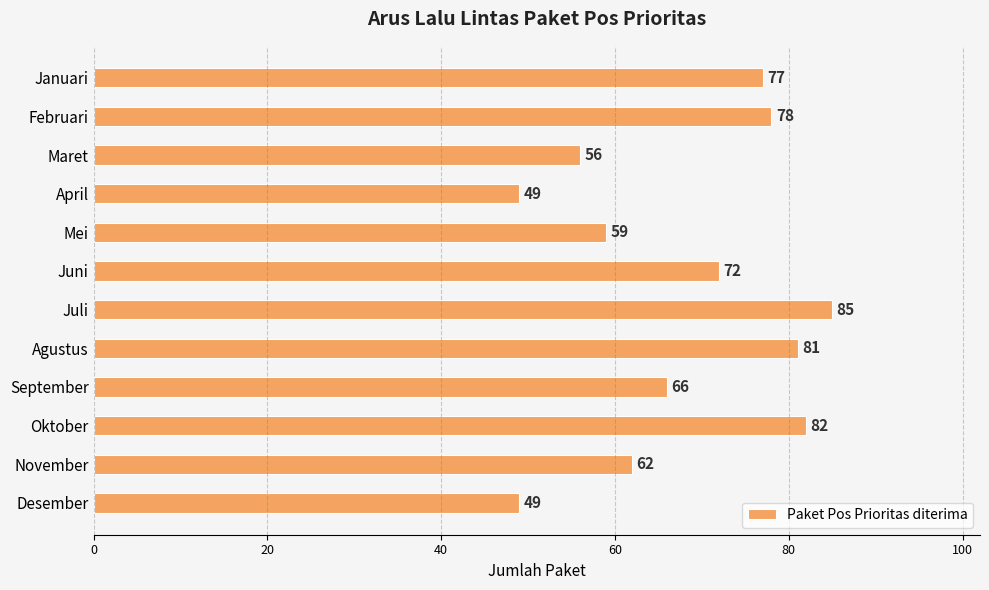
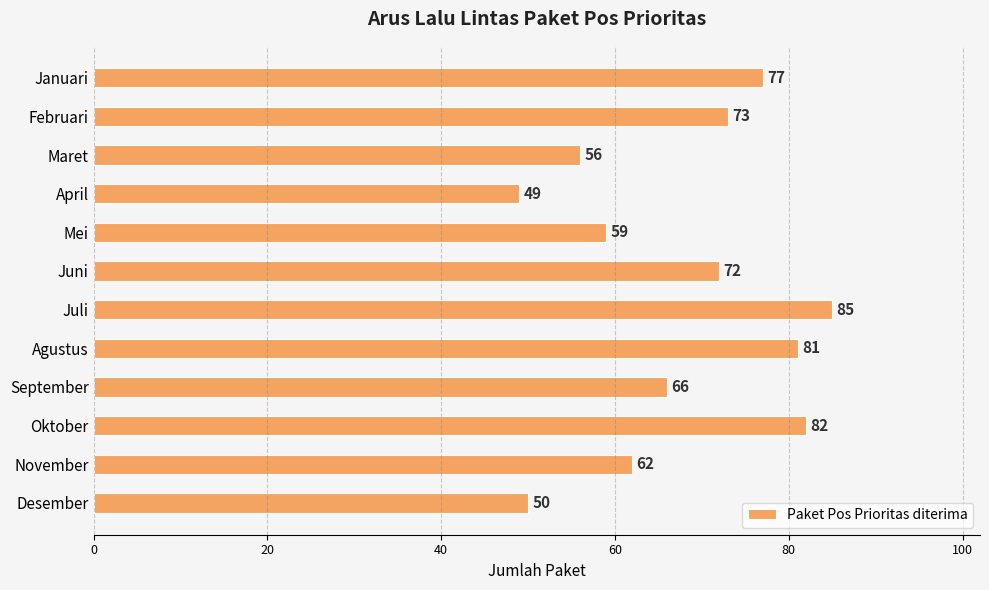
  {
    "Januari": 77,
-   "Februari": 78,
+   "Februari": 73,
    "Maret": 56,
    "April": 49,
    "Mei": 59,
    "Juni": 72,
    "Juli": 85,
    "Agustus": 81,
    "September": 66,
    "Oktober": 82,
    "November": 62,
-   "Desember": 49
+   "Desember": 50
  }
